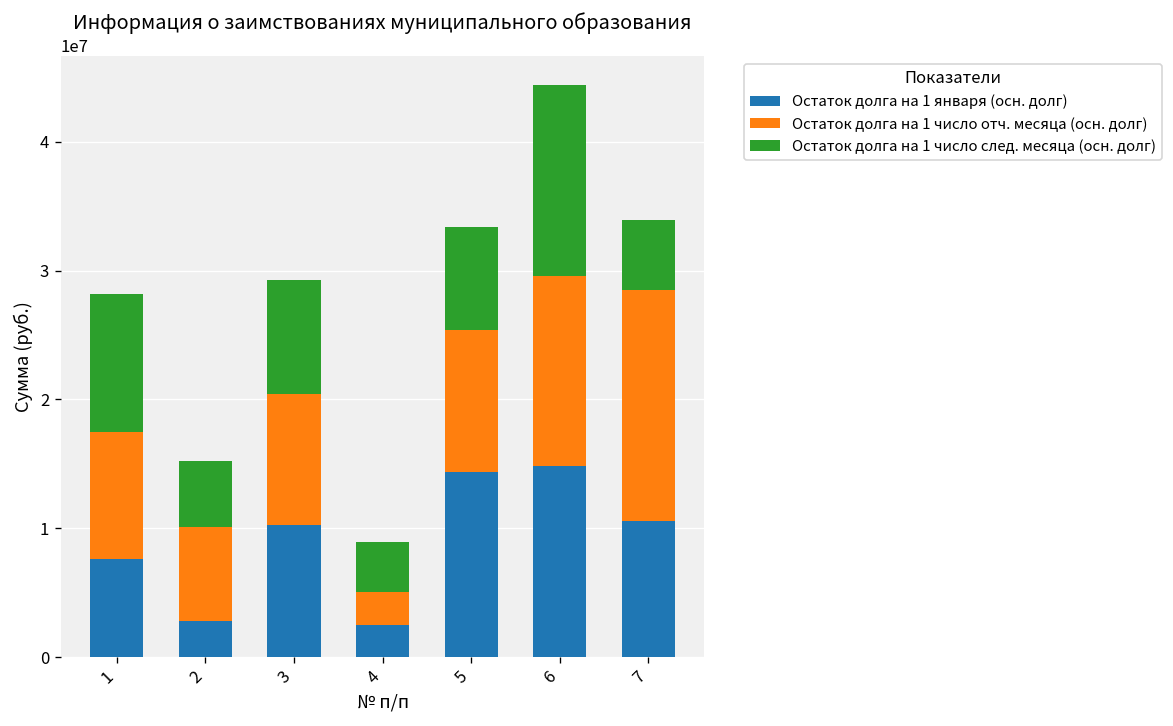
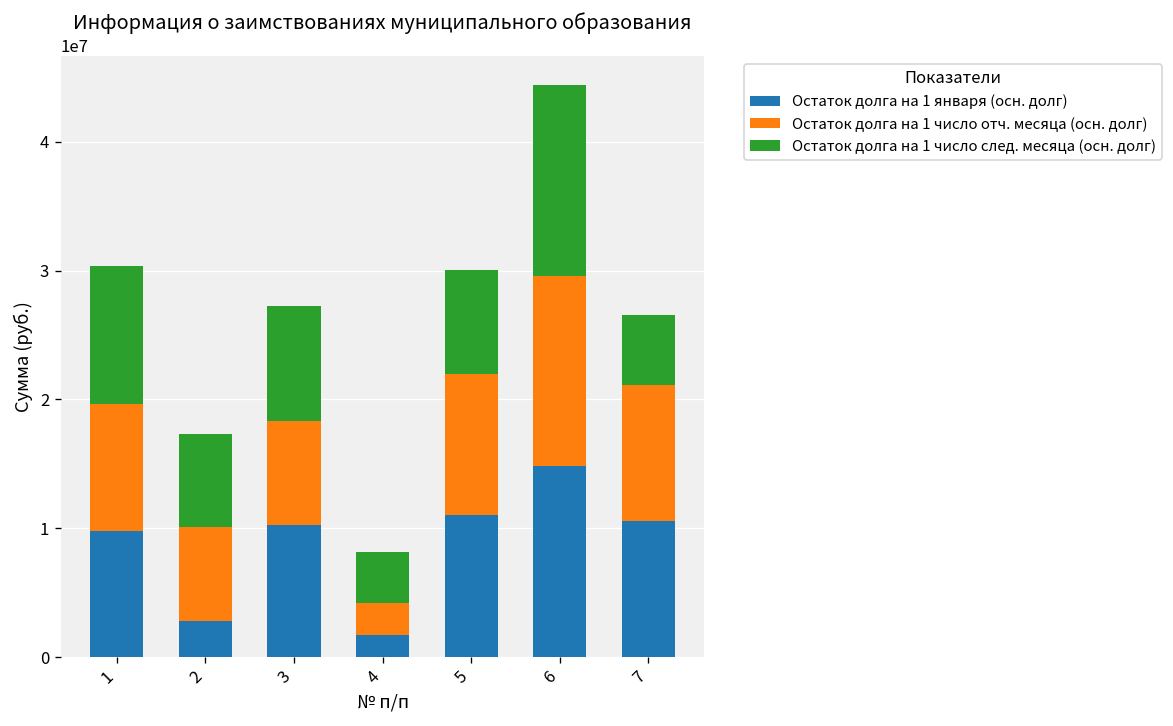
  {
    "Остаток долга на 1 января (осн. долг)": {
-     "1": 7600000,
+     "1": 9800000,
      "2": 2800000,
      "3": 10200000,
-     "4": 2500000,
-     "5": 14400000,
+     "4": 1700000,
+     "5": 11000000,
      "6": 14800000,
      "7": 10500000
    },
    "Остаток долга на 1 число отч. месяца (осн. долг)": {
      "1": 9800000,
      "2": 7300000,
-     "3": 10200000,
+     "3": 8200000,
      "4": 2500000,
      "5": 11000000,
      "6": 14800000,
-     "7": 18000000
+     "7": 10500000
    },
    "Остаток долга на 1 число след. месяца (осн. долг)": {
      "1": 10800000,
-     "2": 5200000,
+     "2": 7300000,
      "3": 8900000,
      "4": 3900000,
      "5": 8000000,
      "6": 14800000,
      "7": 5400000
    }
  }
